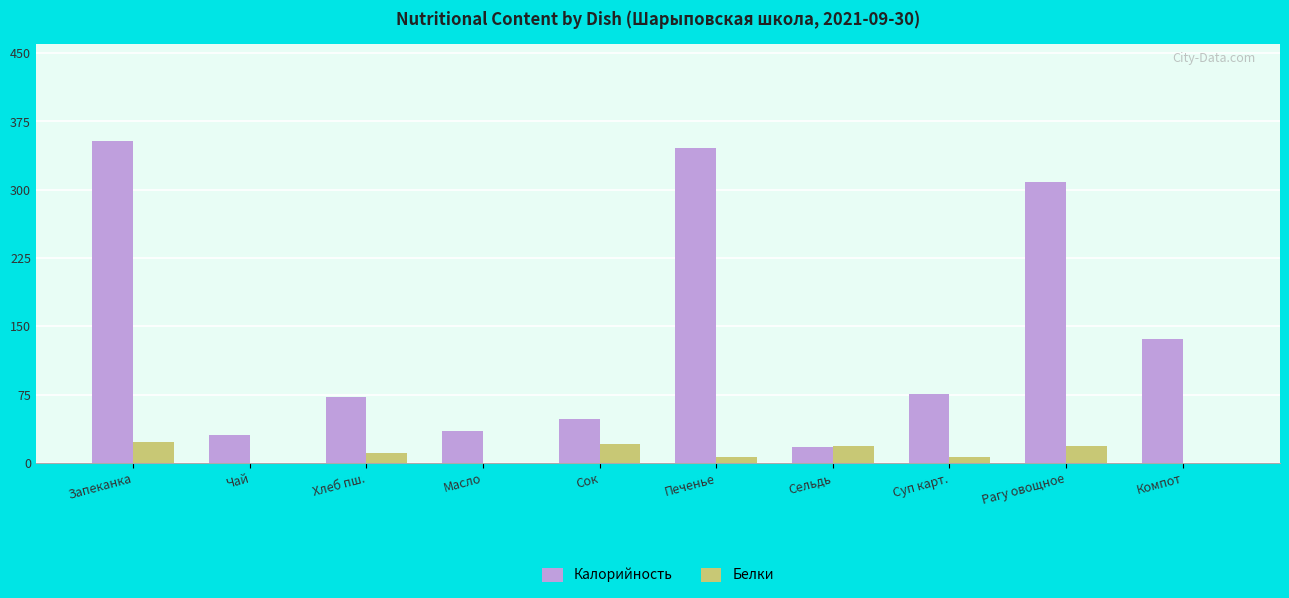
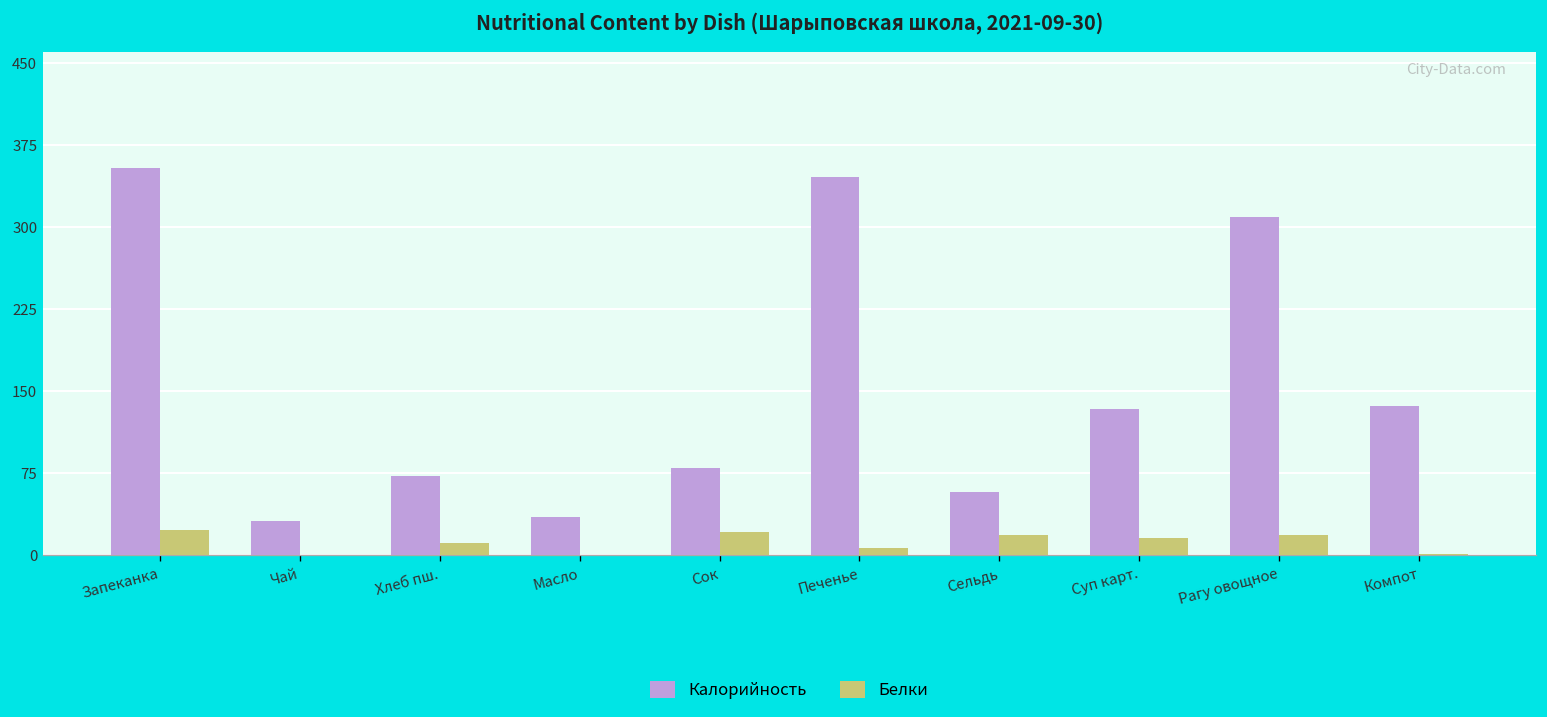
  {
    "Калорийность": {
      "Запеканка": 350,
      "Чай": 30,
      "Хлеб пш.": 70,
      "Масло": 40,
-     "Сок": 50,
+     "Сок": 80,
      "Печенье": 350,
-     "Сельдь": 20,
-     "Суп карт.": 80,
+     "Сельдь": 60,
+     "Суп карт.": 130,
      "Рагу овощное": 310,
      "Компот": 140
    },
    "Белки": {
      "Запеканка": 20,
      "Чай": 0,
      "Хлеб пш.": 10,
      "Масло": 0,
      "Сок": 20,
      "Печенье": 10,
      "Сельдь": 20,
-     "Суп карт.": 10,
+     "Суп карт.": 20,
      "Рагу овощное": 20
    }
  }
